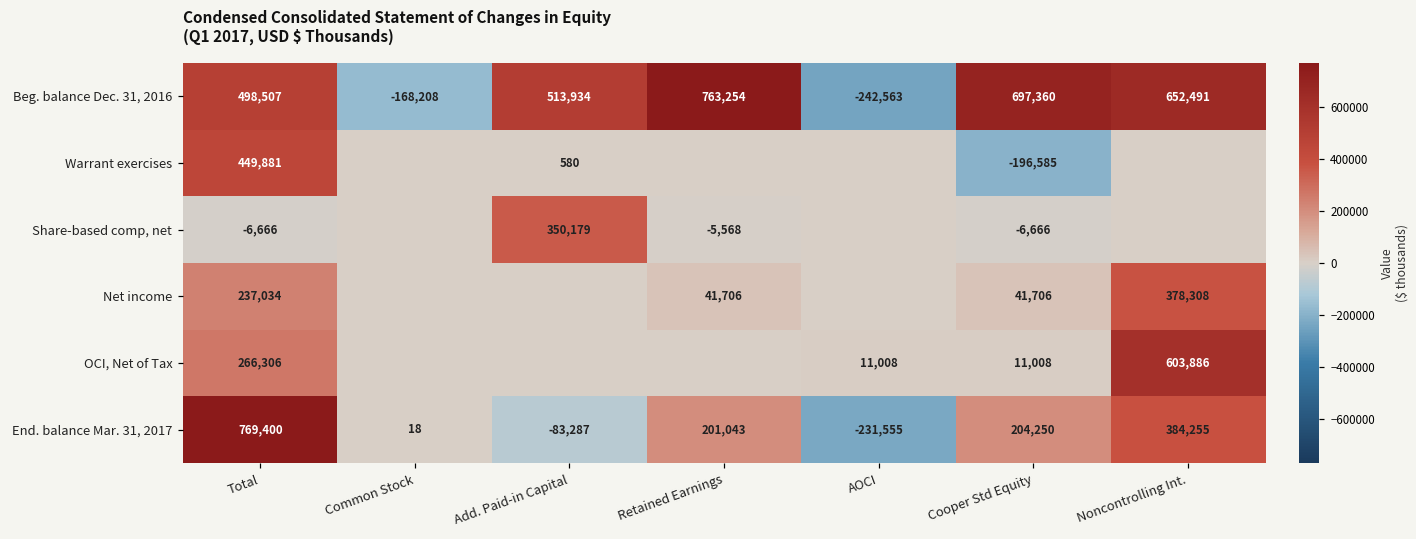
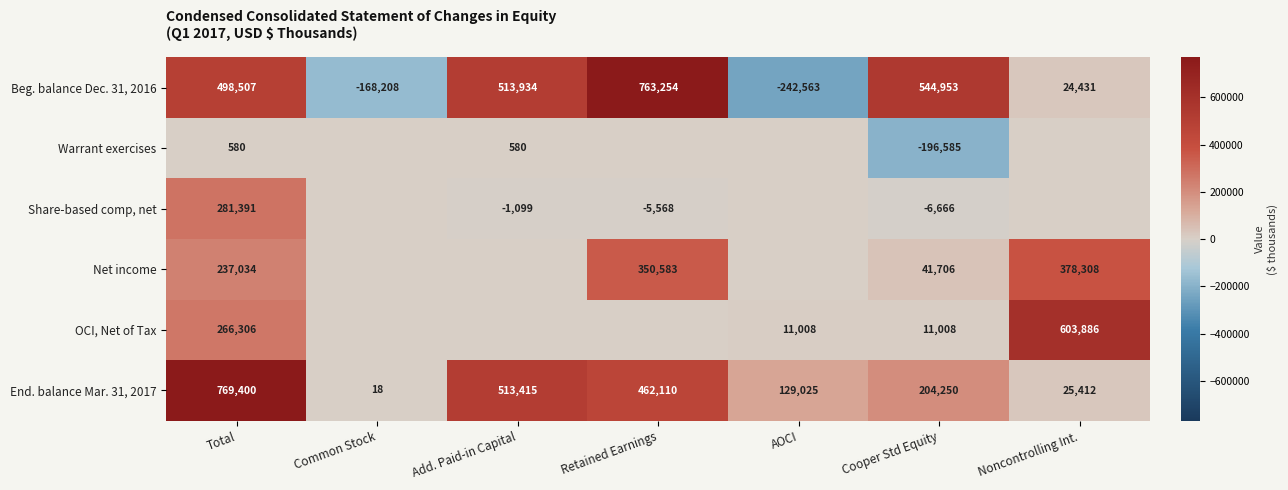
  {
    "Beg. balance Dec. 31, 2016": {
      "Total": "498,507",
      "Common Stock": "-168,208",
      "Add. Paid-in Capital": "513,934",
      "Retained Earnings": "763,254",
      "AOCI": "-242,563",
-     "Cooper Std Equity": "697,360",
-     "Noncontrolling Int.": "652,491"
+     "Cooper Std Equity": "544,953",
+     "Noncontrolling Int.": "24,431"
    },
    "Warrant exercises": {
-     "Total": "449,881",
+     "Total": "580",
      "Add. Paid-in Capital": "580",
      "Cooper Std Equity": "-196,585"
    },
    "Share-based comp, net": {
-     "Total": "-6,666",
-     "Add. Paid-in Capital": "350,179",
+     "Total": "281,391",
+     "Add. Paid-in Capital": "-1,099",
      "Retained Earnings": "-5,568",
      "Cooper Std Equity": "-6,666"
    },
    "Net income": {
      "Total": "237,034",
-     "Retained Earnings": "41,706",
+     "Retained Earnings": "350,583",
      "Cooper Std Equity": "41,706",
      "Noncontrolling Int.": "378,308"
    },
    "OCI, Net of Tax": {
      "Total": "266,306",
      "AOCI": "11,008",
      "Cooper Std Equity": "11,008",
      "Noncontrolling Int.": "603,886"
    },
    "End. balance Mar. 31, 2017": {
      "Total": "769,400",
      "Common Stock": "18",
-     "Add. Paid-in Capital": "-83,287",
-     "Retained Earnings": "201,043",
-     "AOCI": "-231,555",
+     "Add. Paid-in Capital": "513,415",
+     "Retained Earnings": "462,110",
+     "AOCI": "129,025",
      "Cooper Std Equity": "204,250",
-     "Noncontrolling Int.": "384,255"
+     "Noncontrolling Int.": "25,412"
    }
  }
